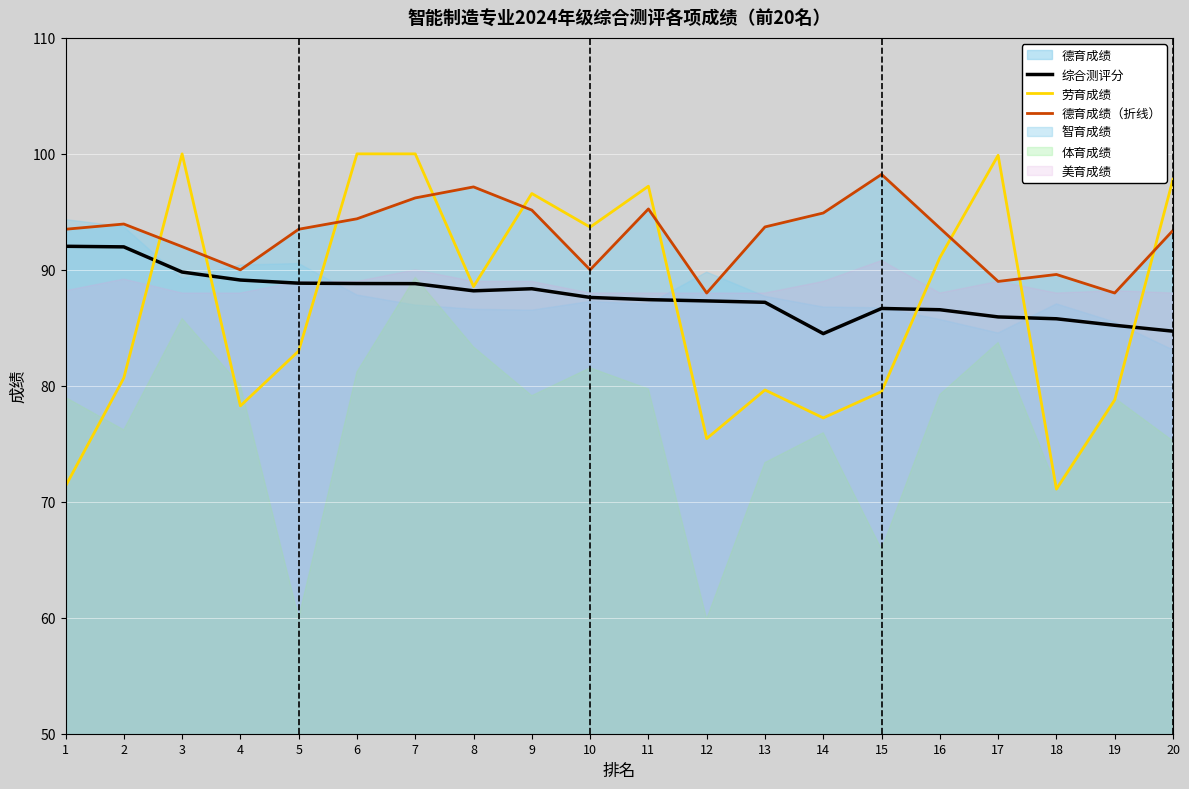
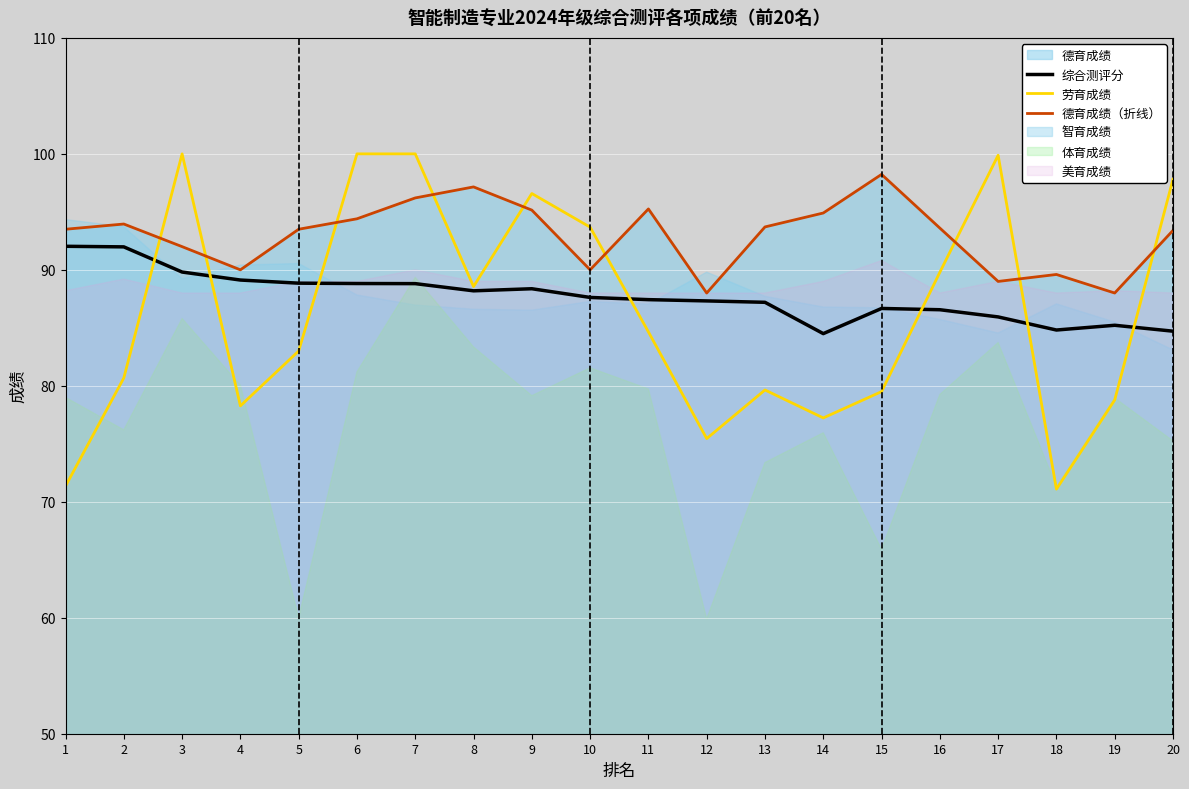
  {
    "综合测评分": {
      "1": 92.0,
      "2": 92.0,
      "3": 89.8,
      "4": 89.1,
      "7": 88.8,
      "8": 88.2,
      "9": 88.4,
      "10": 87.6,
      "11": 87.4,
      "12": 87.3,
      "13": 87.2,
      "14": 84.5,
      "16": 86.6,
      "17": 85.9,
-     "18": 85.8,
+     "18": 84.8,
      "19": 85.2,
      "20": 84.7
    },
    "劳育成绩": {
      "1": 71.4,
      "2": 80.7,
      "3": 100.0,
      "4": 78.3,
      "5": 83.0,
      "6": 100.0,
      "7": 100.0,
      "8": 88.6,
      "9": 96.6,
      "10": 93.7,
-     "11": 97.2,
+     "11": 84.7,
      "12": 75.5,
      "13": 79.6,
      "14": 77.2,
      "15": 79.5,
-     "16": 91.1,
+     "16": 89.8,
      "17": 99.9,
      "20": 97.8
    }
  }
